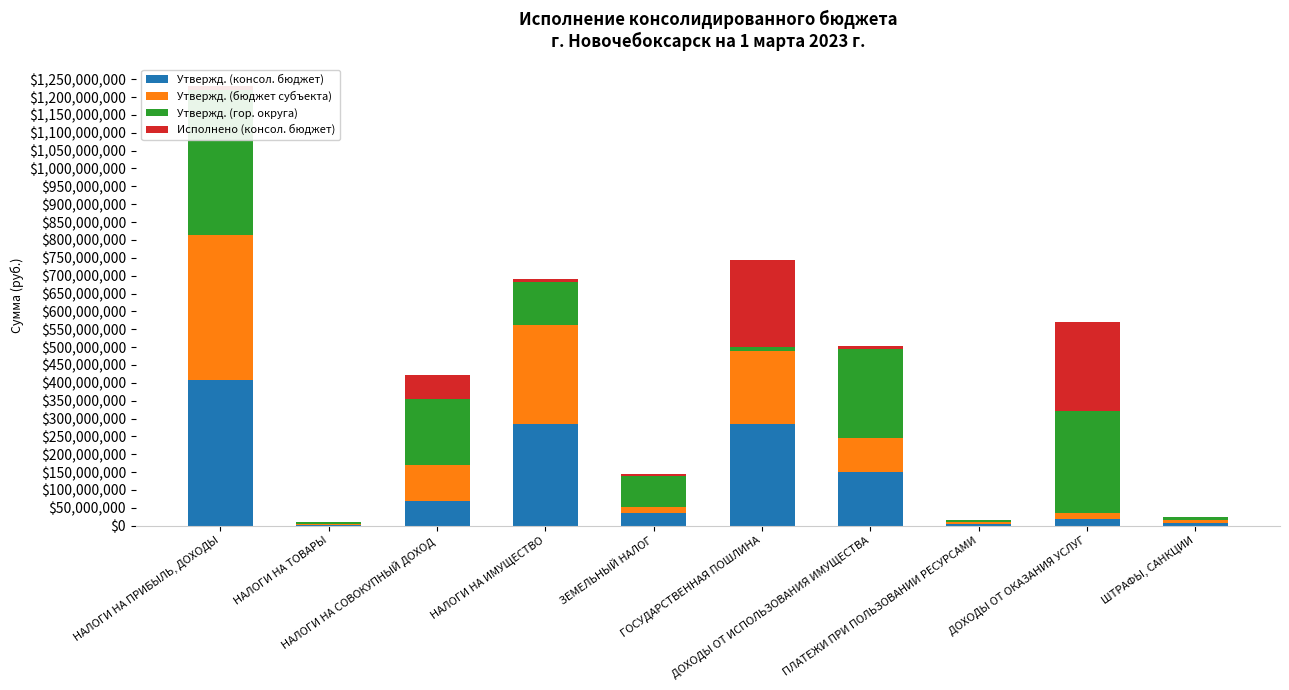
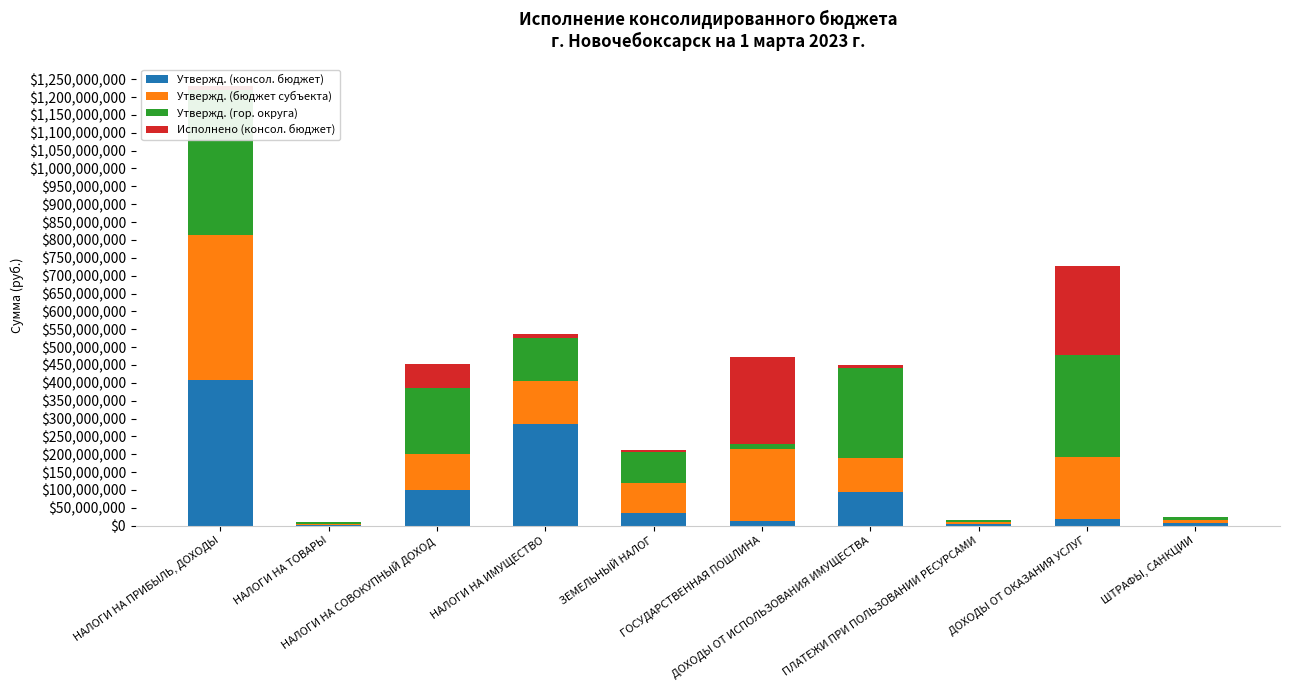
  {
    "Утвержд. (консол. бюджет)": {
      "НАЛОГИ НА ПРИБЫЛЬ, ДОХОДЫ": "$410,000,000",
-     "НАЛОГИ НА СОВОКУПНЫЙ ДОХОД": "$70,000,000",
+     "НАЛОГИ НА СОВОКУПНЫЙ ДОХОД": "$100,000,000",
      "НАЛОГИ НА ИМУЩЕСТВО": "$290,000,000",
      "ЗЕМЕЛЬНЫЙ НАЛОГ": "$40,000,000",
-     "ГОСУДАРСТВЕННАЯ ПОШЛИНА": "$290,000,000",
-     "ДОХОДЫ ОТ ИСПОЛЬЗОВАНИЯ ИМУЩЕСТВА": "$150,000,000",
+     "ГОСУДАРСТВЕННАЯ ПОШЛИНА": "$10,000,000",
+     "ДОХОДЫ ОТ ИСПОЛЬЗОВАНИЯ ИМУЩЕСТВА": "$100,000,000",
      "ДОХОДЫ ОТ ОКАЗАНИЯ УСЛУГ": "$20,000,000",
      "ШТРАФЫ, САНКЦИИ": "$10,000,000"
    },
    "Утвержд. (бюджет субъекта)": {
      "НАЛОГИ НА ПРИБЫЛЬ, ДОХОДЫ": "$410,000,000",
      "НАЛОГИ НА СОВОКУПНЫЙ ДОХОД": "$100,000,000",
-     "НАЛОГИ НА ИМУЩЕСТВО": "$280,000,000",
-     "ЗЕМЕЛЬНЫЙ НАЛОГ": "$20,000,000",
+     "НАЛОГИ НА ИМУЩЕСТВО": "$120,000,000",
+     "ЗЕМЕЛЬНЫЙ НАЛОГ": "$90,000,000",
      "ГОСУДАРСТВЕННАЯ ПОШЛИНА": "$200,000,000",
      "ДОХОДЫ ОТ ИСПОЛЬЗОВАНИЯ ИМУЩЕСТВА": "$100,000,000",
-     "ДОХОДЫ ОТ ОКАЗАНИЯ УСЛУГ": "$20,000,000",
+     "ДОХОДЫ ОТ ОКАЗАНИЯ УСЛУГ": "$170,000,000",
      "ШТРАФЫ, САНКЦИИ": "$10,000,000"
    },
    "Утвержд. (гор. округа)": {
      "НАЛОГИ НА СОВОКУПНЫЙ ДОХОД": "$250,000,000",
      "НАЛОГИ НА ИМУЩЕСТВО": "$120,000,000",
      "ЗЕМЕЛЬНЫЙ НАЛОГ": "$90,000,000",
      "ГОСУДАРСТВЕННАЯ ПОШЛИНА": "$10,000,000",
      "ДОХОДЫ ОТ ИСПОЛЬЗОВАНИЯ ИМУЩЕСТВА": "$250,000,000",
      "ДОХОДЫ ОТ ОКАЗАНИЯ УСЛУГ": "$290,000,000",
      "ШТРАФЫ, САНКЦИИ": "$10,000,000"
    },
    "Исполнено (консол. бюджет)": {
      "НАЛОГИ НА ИМУЩЕСТВО": "$10,000,000",
      "ЗЕМЕЛЬНЫЙ НАЛОГ": "$10,000,000",
      "ГОСУДАРСТВЕННАЯ ПОШЛИНА": "$240,000,000",
      "ДОХОДЫ ОТ ИСПОЛЬЗОВАНИЯ ИМУЩЕСТВА": "$10,000,000",
      "ДОХОДЫ ОТ ОКАЗАНИЯ УСЛУГ": "$250,000,000"
    }
  }
